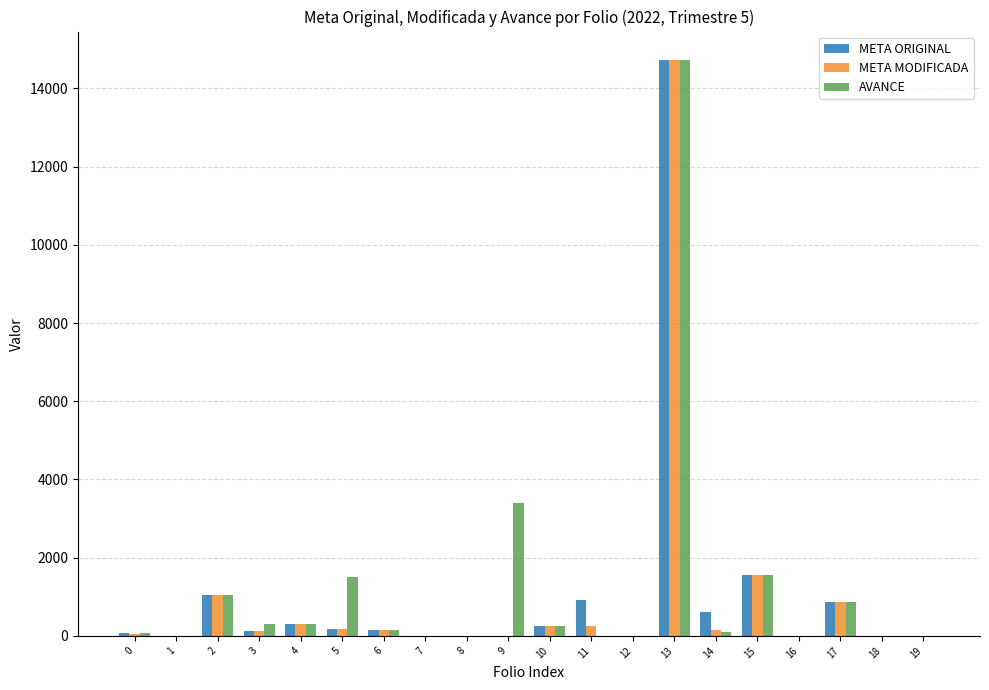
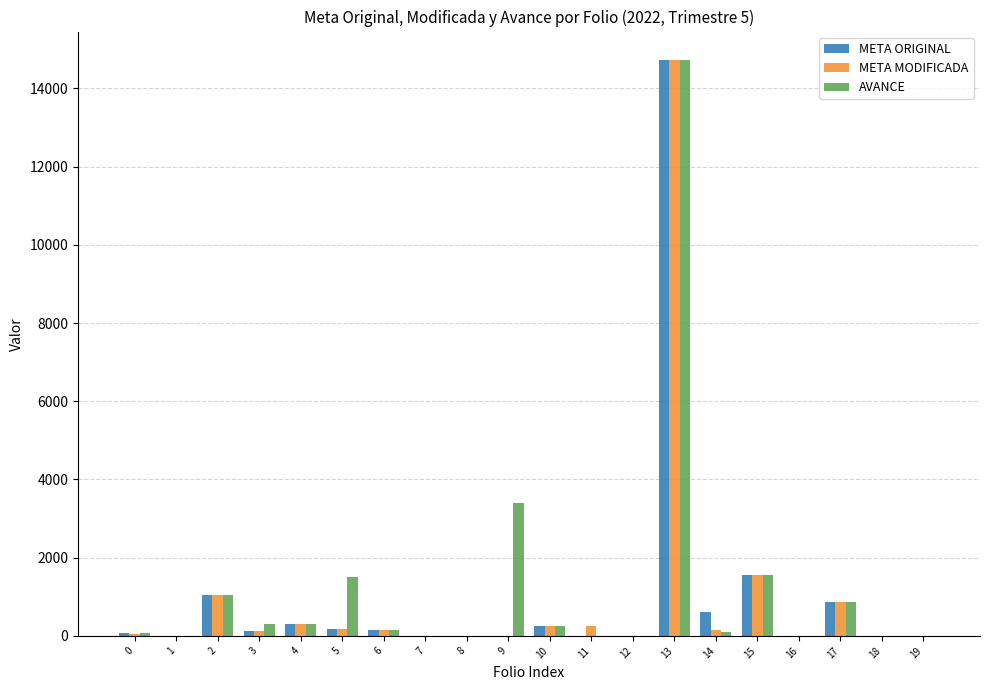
  {
    "META ORIGINAL": {
      "0": 100,
      "2": 1100,
      "3": 100,
      "4": 300,
      "5": 200,
      "6": 200,
      "10": 300,
-     "11": 900,
+     "11": 0,
      "13": 14700,
      "14": 600,
      "15": 1600,
      "17": 900
    },
    "META MODIFICADA": {
      "2": 1100,
      "3": 100,
      "4": 300,
      "5": 200,
      "6": 200,
      "10": 300,
      "11": 300,
      "13": 14700,
      "14": 100,
      "15": 1600,
      "17": 900
    },
    "AVANCE": {
      "0": 100,
      "2": 1100,
      "3": 300,
      "4": 300,
      "5": 1500,
      "6": 200,
      "9": 3400,
      "10": 300,
      "13": 14700,
      "14": 100,
      "15": 1600,
      "17": 900
    }
  }
